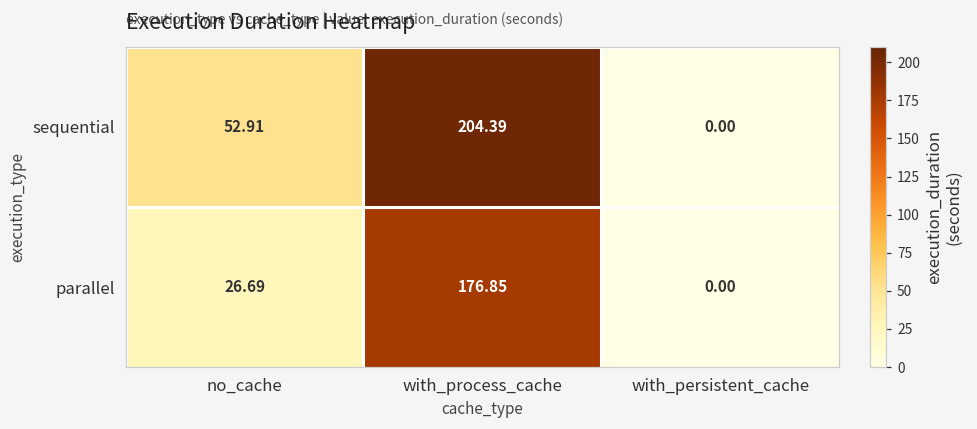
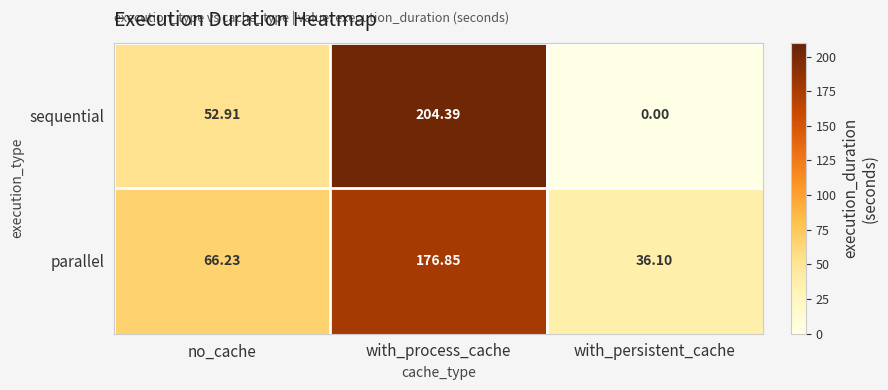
  {
    "sequential": {
      "no_cache": 52.91,
      "with_process_cache": 204.39,
      "with_persistent_cache": 0.00
    },
    "parallel": {
-     "no_cache": 26.69,
+     "no_cache": 66.23,
      "with_process_cache": 176.85,
-     "with_persistent_cache": 0.00
+     "with_persistent_cache": 36.10
    }
  }
